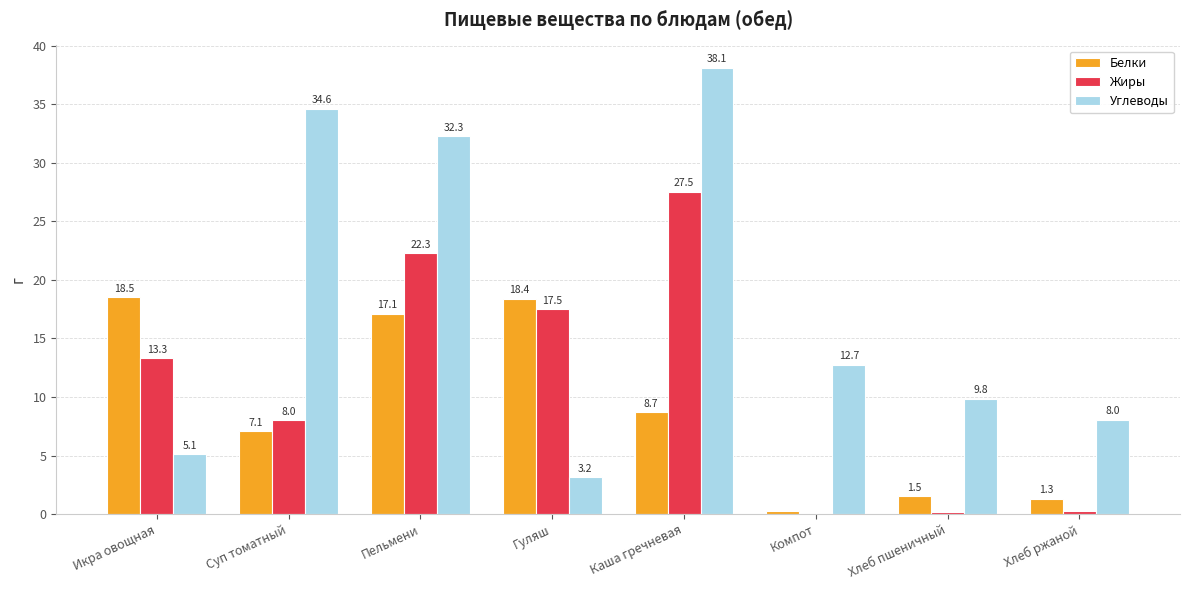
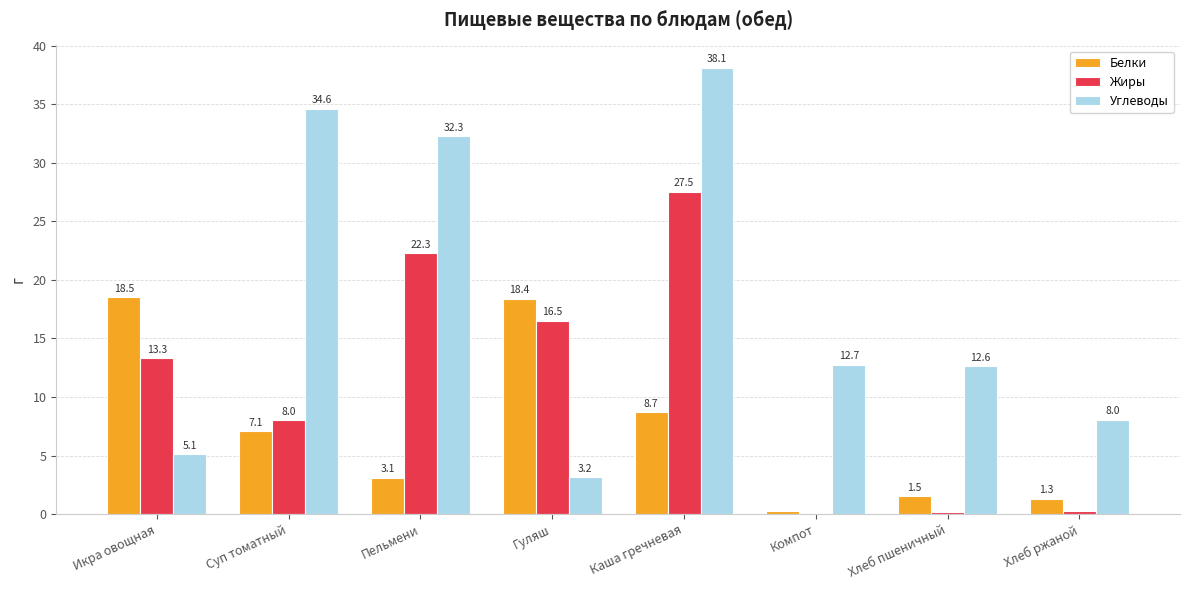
  {
    "Белки": {
      "Икра овощная": 18.5,
      "Суп томатный": 7.1,
-     "Пельмени": 17.1,
+     "Пельмени": 3.1,
      "Гуляш": 18.4,
      "Каша гречневая": 8.7,
      "Хлеб пшеничный": 1.5,
      "Хлеб ржаной": 1.3
    },
    "Жиры": {
      "Икра овощная": 13.3,
      "Суп томатный": 8.0,
      "Пельмени": 22.3,
-     "Гуляш": 17.5,
+     "Гуляш": 16.5,
      "Каша гречневая": 27.5
    },
    "Углеводы": {
      "Икра овощная": 5.1,
      "Суп томатный": 34.6,
      "Пельмени": 32.3,
      "Гуляш": 3.2,
      "Каша гречневая": 38.1,
      "Компот": 12.7,
-     "Хлеб пшеничный": 9.8,
+     "Хлеб пшеничный": 12.6,
      "Хлеб ржаной": 8.0
    }
  }
